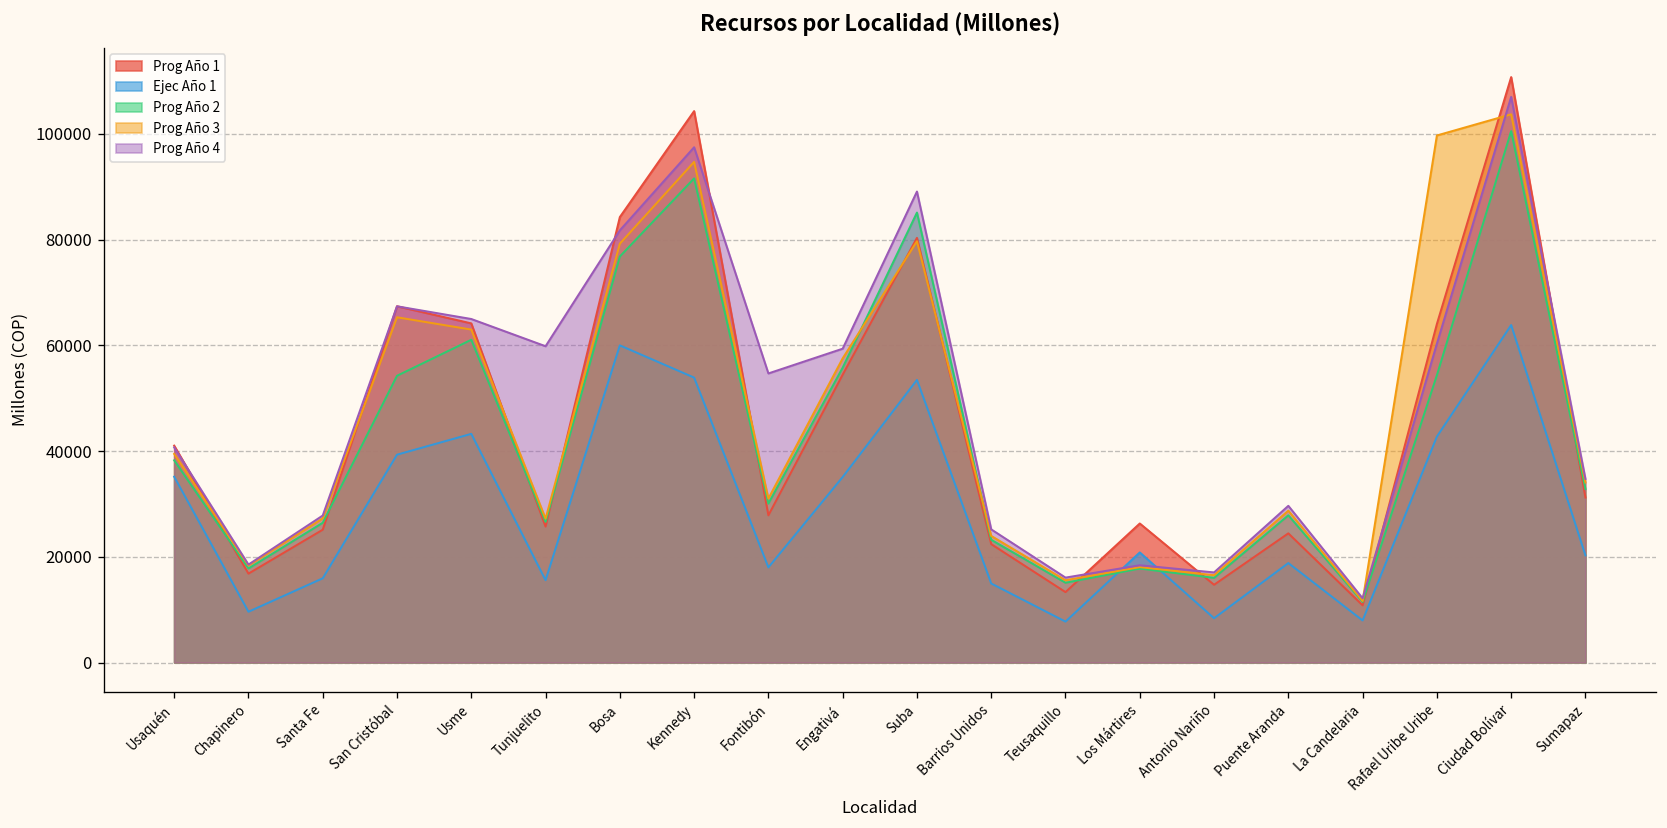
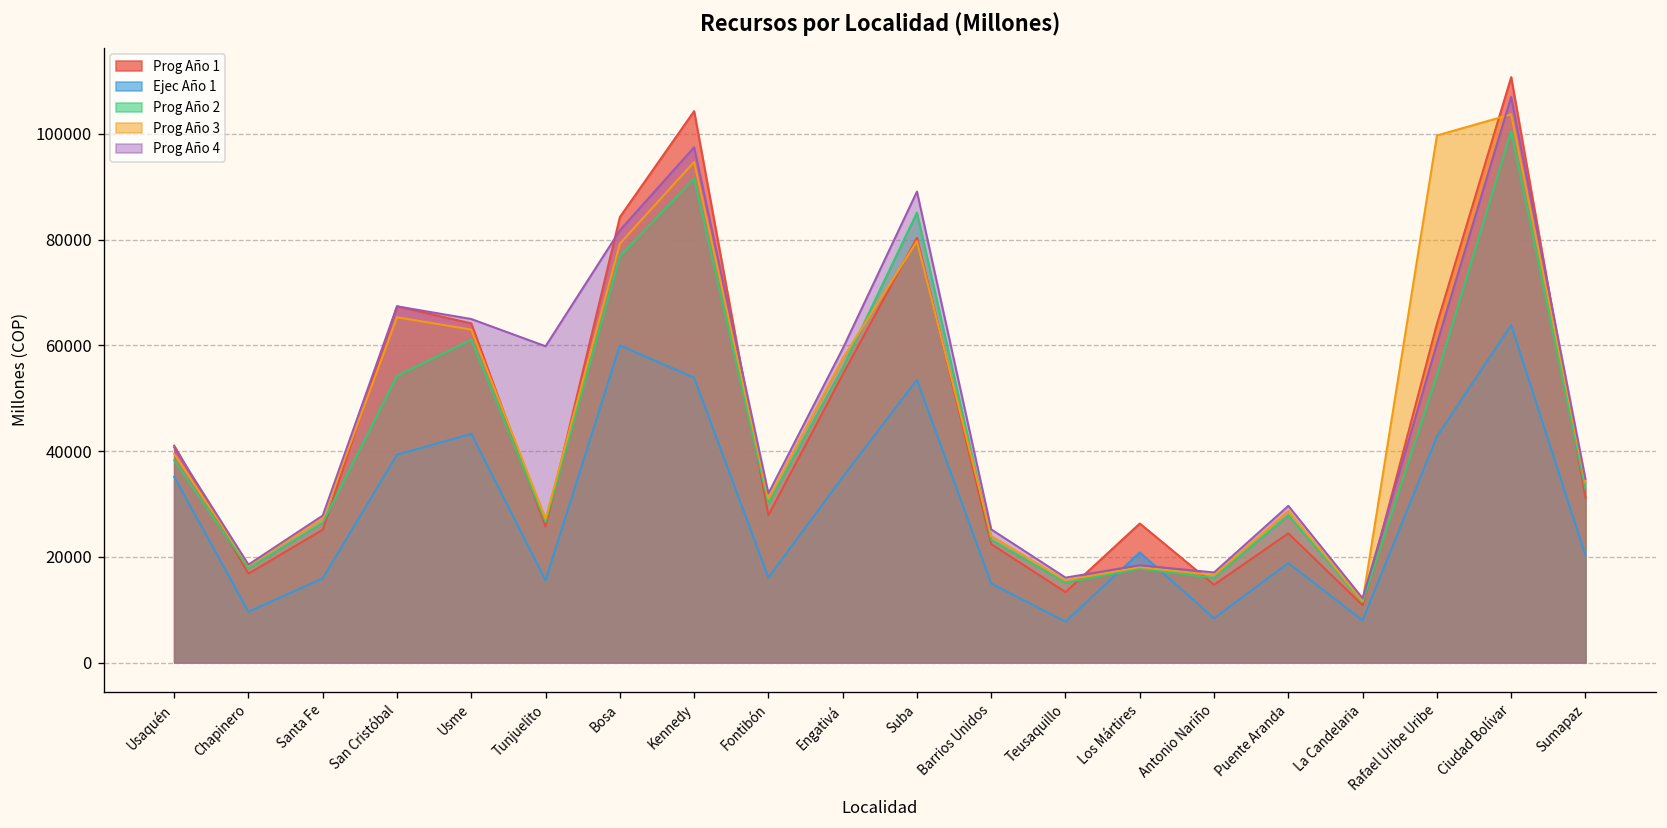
  {
    "Prog Año 1": {
      "Chapinero": 17000,
      "Santa Fe": 25000,
      "Usme": 64000,
      "Tunjuelito": 26000,
      "Bosa": 84000,
      "Kennedy": 104000,
      "Fontibón": 28000,
      "Engativá": 54000,
      "Suba": 80000,
      "Barrios Unidos": 22000,
      "Teusaquillo": 13000,
      "Los Mártires": 26000,
      "Antonio Nariño": 15000,
      "Puente Aranda": 24000,
      "La Candelaria": 11000,
      "Rafael Uribe Uribe": 64000,
      "Ciudad Bolívar": 111000,
      "Sumapaz": 31000
    },
    "Ejec Año 1": {
      "Usaquén": 35000,
      "Chapinero": 10000,
      "Santa Fe": 16000,
      "San Cristóbal": 39000,
      "Usme": 43000,
      "Tunjuelito": 16000,
      "Bosa": 60000,
      "Kennedy": 54000,
-     "Fontibón": 18000,
+     "Fontibón": 16000,
      "Engativá": 35000,
      "Suba": 53000,
      "Barrios Unidos": 15000,
      "Teusaquillo": 8000,
      "Los Mártires": 21000,
      "Antonio Nariño": 8000,
      "Puente Aranda": 19000,
      "La Candelaria": 8000,
      "Rafael Uribe Uribe": 43000,
      "Ciudad Bolívar": 64000,
      "Sumapaz": 20000
    },
    "Prog Año 2": {
      "Usaquén": 38000,
      "Santa Fe": 26000,
      "San Cristóbal": 54000,
      "Usme": 61000,
      "Tunjuelito": 27000,
      "Bosa": 77000,
      "Kennedy": 92000,
      "Fontibón": 30000,
      "Engativá": 56000,
      "Suba": 85000,
      "Barrios Unidos": 23000,
      "Puente Aranda": 28000,
      "Rafael Uribe Uribe": 54000,
      "Ciudad Bolívar": 101000,
      "Sumapaz": 33000
    },
    "Prog Año 3": {
      "Usaquén": 39000,
      "San Cristóbal": 65000,
      "Usme": 63000,
      "Tunjuelito": 27000,
      "Bosa": 79000,
      "Kennedy": 95000,
      "Fontibón": 31000,
      "Engativá": 58000,
      "Suba": 80000,
      "Barrios Unidos": 24000,
      "Puente Aranda": 29000,
      "Rafael Uribe Uribe": 100000,
      "Ciudad Bolívar": 104000,
      "Sumapaz": 34000
    },
    "Prog Año 4": {
      "Usme": 65000,
      "Tunjuelito": 60000,
      "Bosa": 82000,
      "Kennedy": 97000,
-     "Fontibón": 55000,
+     "Fontibón": 32000,
      "Engativá": 59000,
      "Suba": 89000,
      "Barrios Unidos": 25000,
      "Puente Aranda": 30000,
      "Rafael Uribe Uribe": 60000,
      "Ciudad Bolívar": 107000,
      "Sumapaz": 35000
    }
  }
